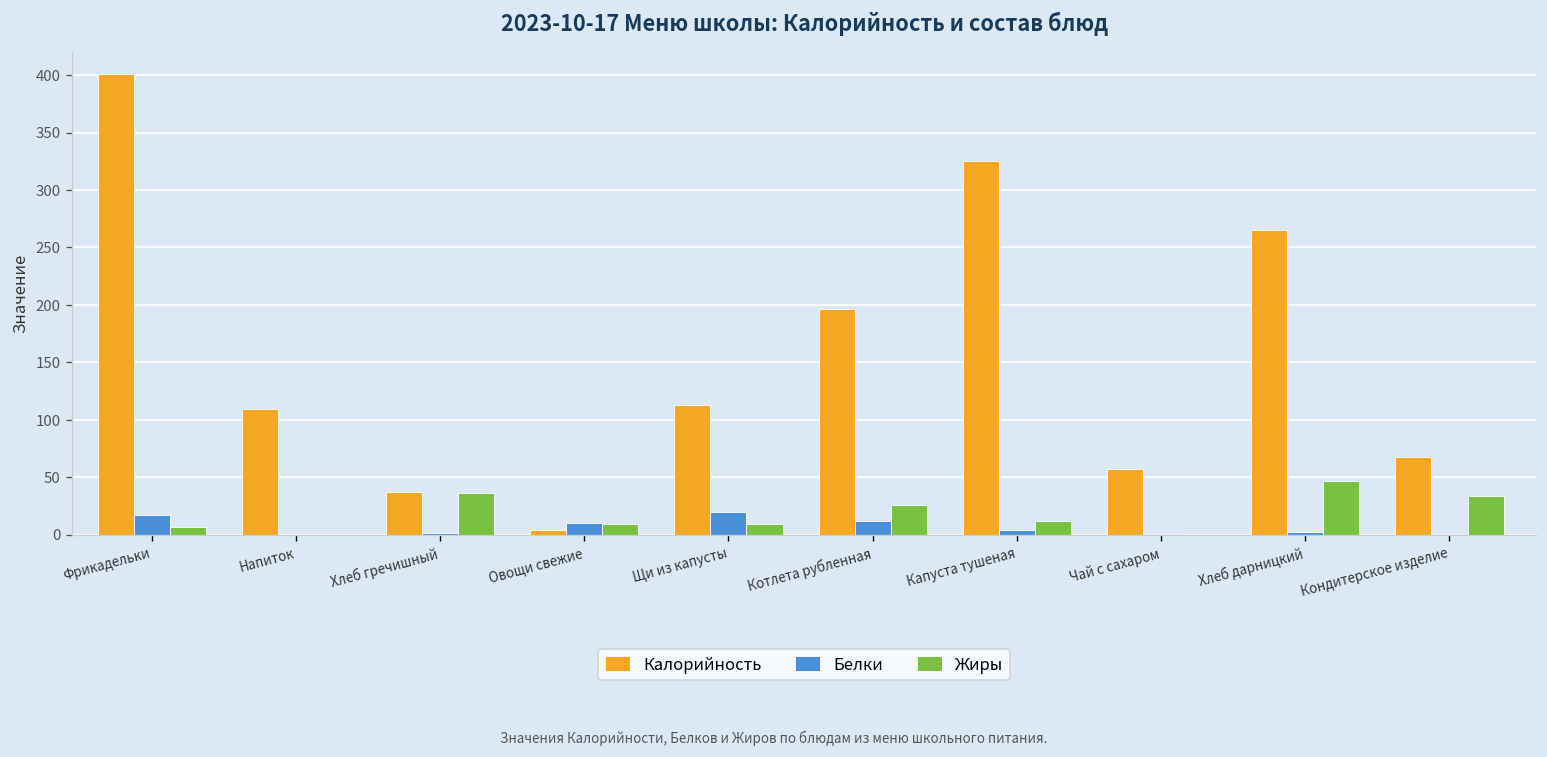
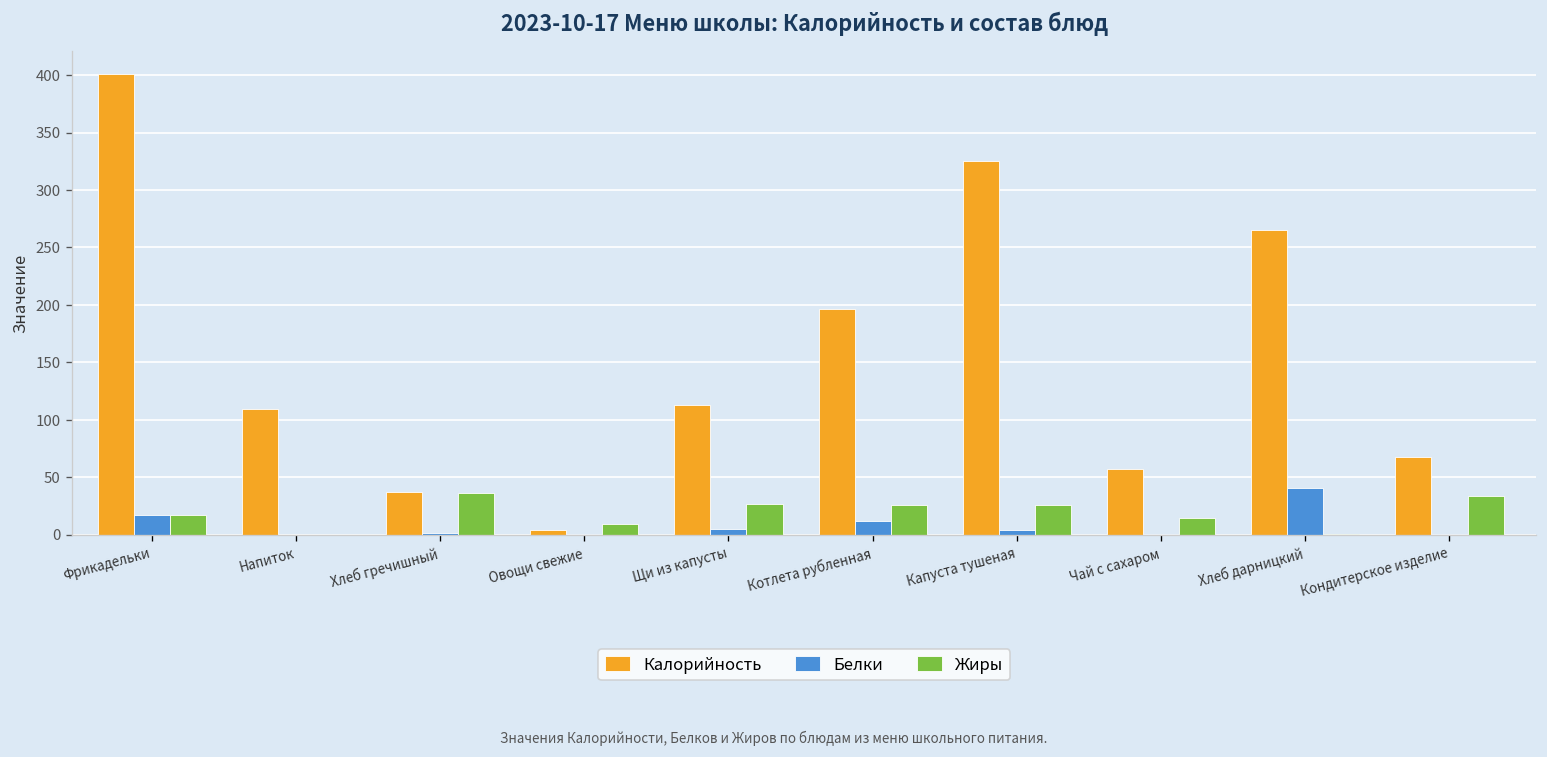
  {
    "Калорийность": {
      "Фрикадельки": 400,
      "Напиток": 110,
      "Хлеб гречишный": 40,
      "Овощи свежие": 0,
      "Щи из капусты": 110,
      "Котлета рубленная": 200,
      "Капуста тушеная": 330,
      "Чай с сахаром": 60,
      "Хлеб дарницкий": 270,
      "Кондитерское изделие": 70
    },
    "Белки": {
      "Фрикадельки": 20,
      "Напиток": 0,
-     "Овощи свежие": 10,
-     "Щи из капусты": 20,
+     "Овощи свежие": 0,
+     "Щи из капусты": 0,
      "Котлета рубленная": 10,
      "Капуста тушеная": 0,
-     "Хлеб дарницкий": 0
+     "Хлеб дарницкий": 40
    },
    "Жиры": {
-     "Фрикадельки": 10,
+     "Фрикадельки": 20,
      "Напиток": 0,
      "Хлеб гречишный": 40,
      "Овощи свежие": 10,
-     "Щи из капусты": 10,
+     "Щи из капусты": 30,
      "Котлета рубленная": 30,
-     "Капуста тушеная": 10,
-     "Чай с сахаром": 0,
-     "Хлеб дарницкий": 50,
+     "Капуста тушеная": 30,
+     "Чай с сахаром": 10,
+     "Хлеб дарницкий": 0,
      "Кондитерское изделие": 30
    }
  }
